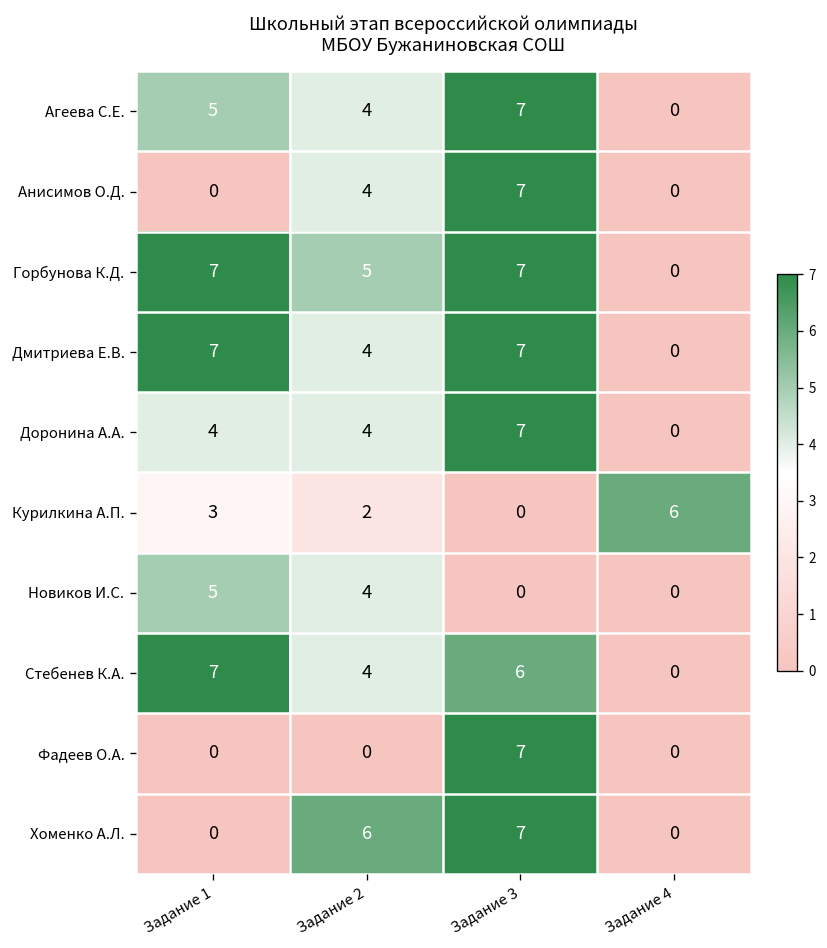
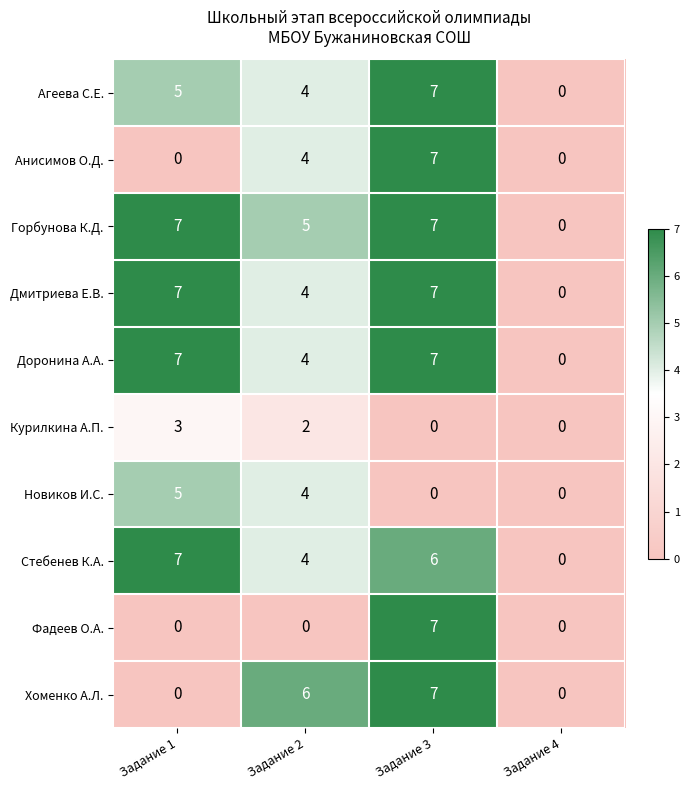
  {
    "Агеева С.Е.": {
      "Задание 1": 5,
      "Задание 2": 4,
      "Задание 3": 7,
      "Задание 4": 0
    },
    "Анисимов О.Д.": {
      "Задание 1": 0,
      "Задание 2": 4,
      "Задание 3": 7,
      "Задание 4": 0
    },
    "Горбунова К.Д.": {
      "Задание 1": 7,
      "Задание 2": 5,
      "Задание 3": 7,
      "Задание 4": 0
    },
    "Дмитриева Е.В.": {
      "Задание 1": 7,
      "Задание 2": 4,
      "Задание 3": 7,
      "Задание 4": 0
    },
    "Доронина А.А.": {
-     "Задание 1": 4,
+     "Задание 1": 7,
      "Задание 2": 4,
      "Задание 3": 7,
      "Задание 4": 0
    },
    "Курилкина А.П.": {
      "Задание 1": 3,
      "Задание 2": 2,
      "Задание 3": 0,
-     "Задание 4": 6
+     "Задание 4": 0
    },
    "Новиков И.С.": {
      "Задание 1": 5,
      "Задание 2": 4,
      "Задание 3": 0,
      "Задание 4": 0
    },
    "Стебенев К.А.": {
      "Задание 1": 7,
      "Задание 2": 4,
      "Задание 3": 6,
      "Задание 4": 0
    },
    "Фадеев О.А.": {
      "Задание 1": 0,
      "Задание 2": 0,
      "Задание 3": 7,
      "Задание 4": 0
    },
    "Хоменко А.Л.": {
      "Задание 1": 0,
      "Задание 2": 6,
      "Задание 3": 7,
      "Задание 4": 0
    }
  }
